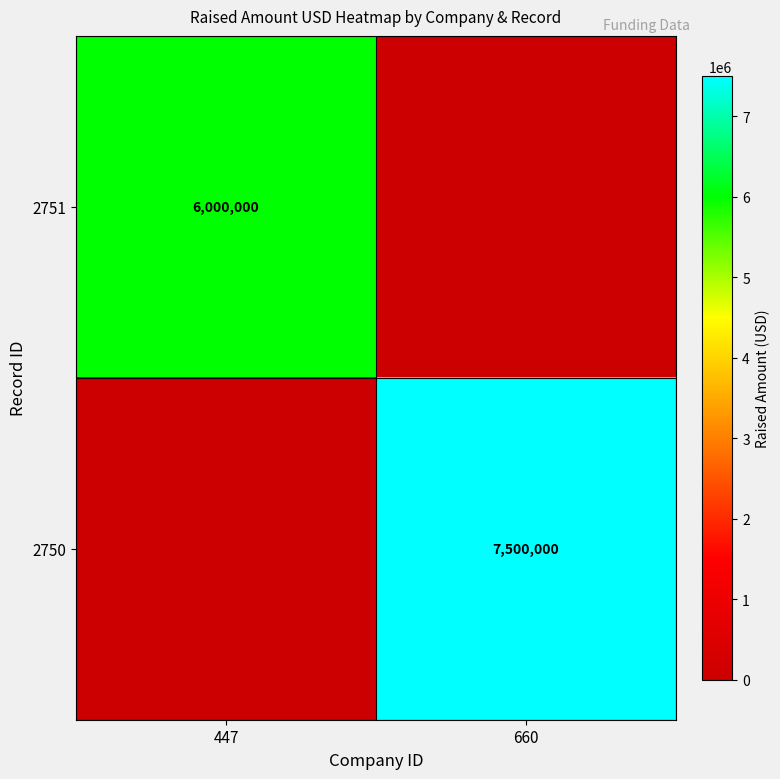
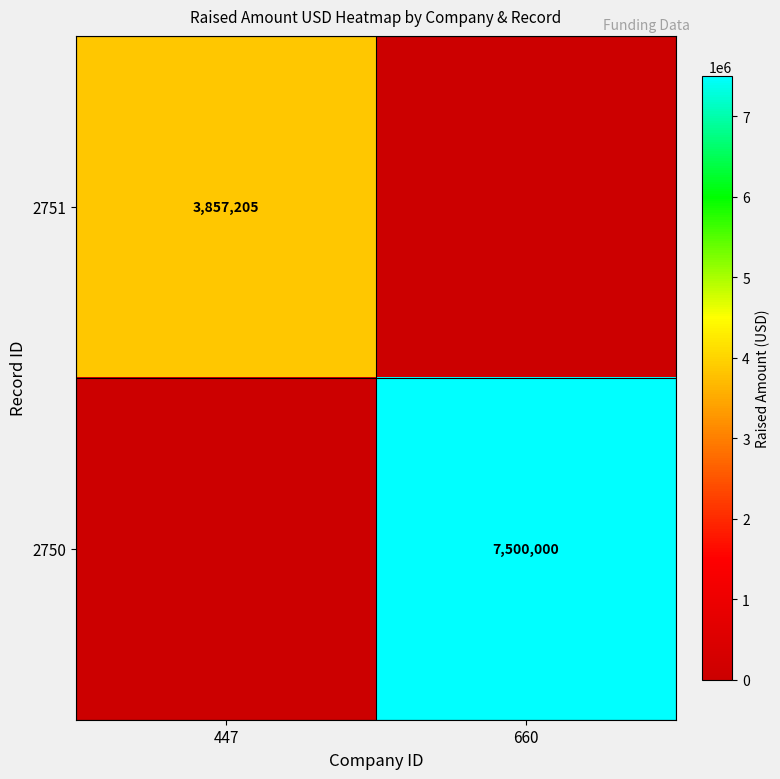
  {
    "2751": {
-     "447": "6,000,000"
+     "447": "3,857,205"
    },
    "2750": {
      "660": "7,500,000"
    }
  }
